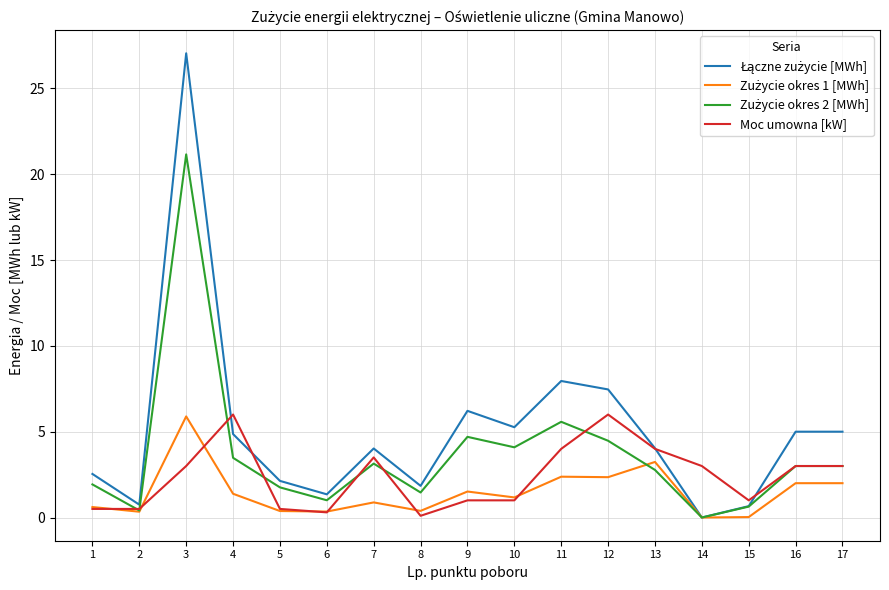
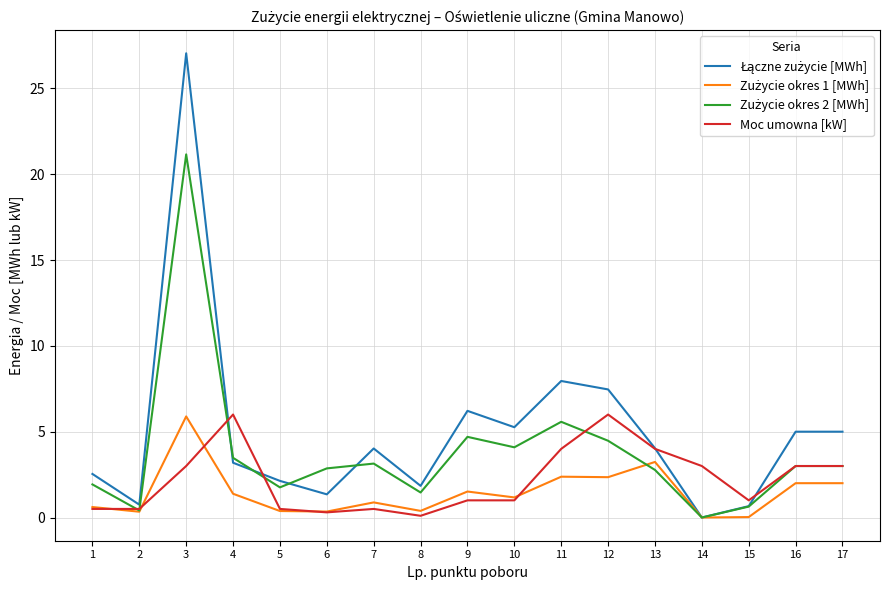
  {
    "Łączne zużycie [MWh]": {
      "1": 2.5,
      "2": 0.7,
      "3": 27.0,
-     "4": 4.9,
+     "4": 3.2,
      "5": 2.1,
      "6": 1.4,
      "7": 4.0,
      "8": 1.8,
      "9": 6.2,
      "10": 5.3,
      "11": 8.0,
      "12": 7.5,
      "16": 5.0,
      "17": 5.0
    },
    "Zużycie okres 1 [MWh]": {
      "3": 5.9,
      "4": 1.4,
      "7": 0.9,
      "8": 0.4,
      "9": 1.5,
      "10": 1.2,
      "11": 2.4,
      "12": 2.4,
      "13": 3.2,
      "15": 0.0,
      "16": 2.0,
      "17": 2.0
    },
    "Zużycie okres 2 [MWh]": {
      "1": 1.9,
      "3": 21.2,
      "4": 3.5,
      "5": 1.8,
-     "6": 1.0,
+     "6": 2.9,
      "7": 3.1,
      "8": 1.5,
      "9": 4.7,
      "10": 4.1,
      "11": 5.6,
      "12": 4.5,
      "13": 2.8
    },
    "Moc umowna [kW]": {
      "3": 3.0,
      "4": 6.0,
-     "7": 3.5,
+     "7": 0.5,
      "8": 0.1,
      "9": 1.0,
      "10": 1.0,
      "11": 4.0,
      "12": 6.0,
      "14": 3.0,
      "15": 1.0
    }
  }
